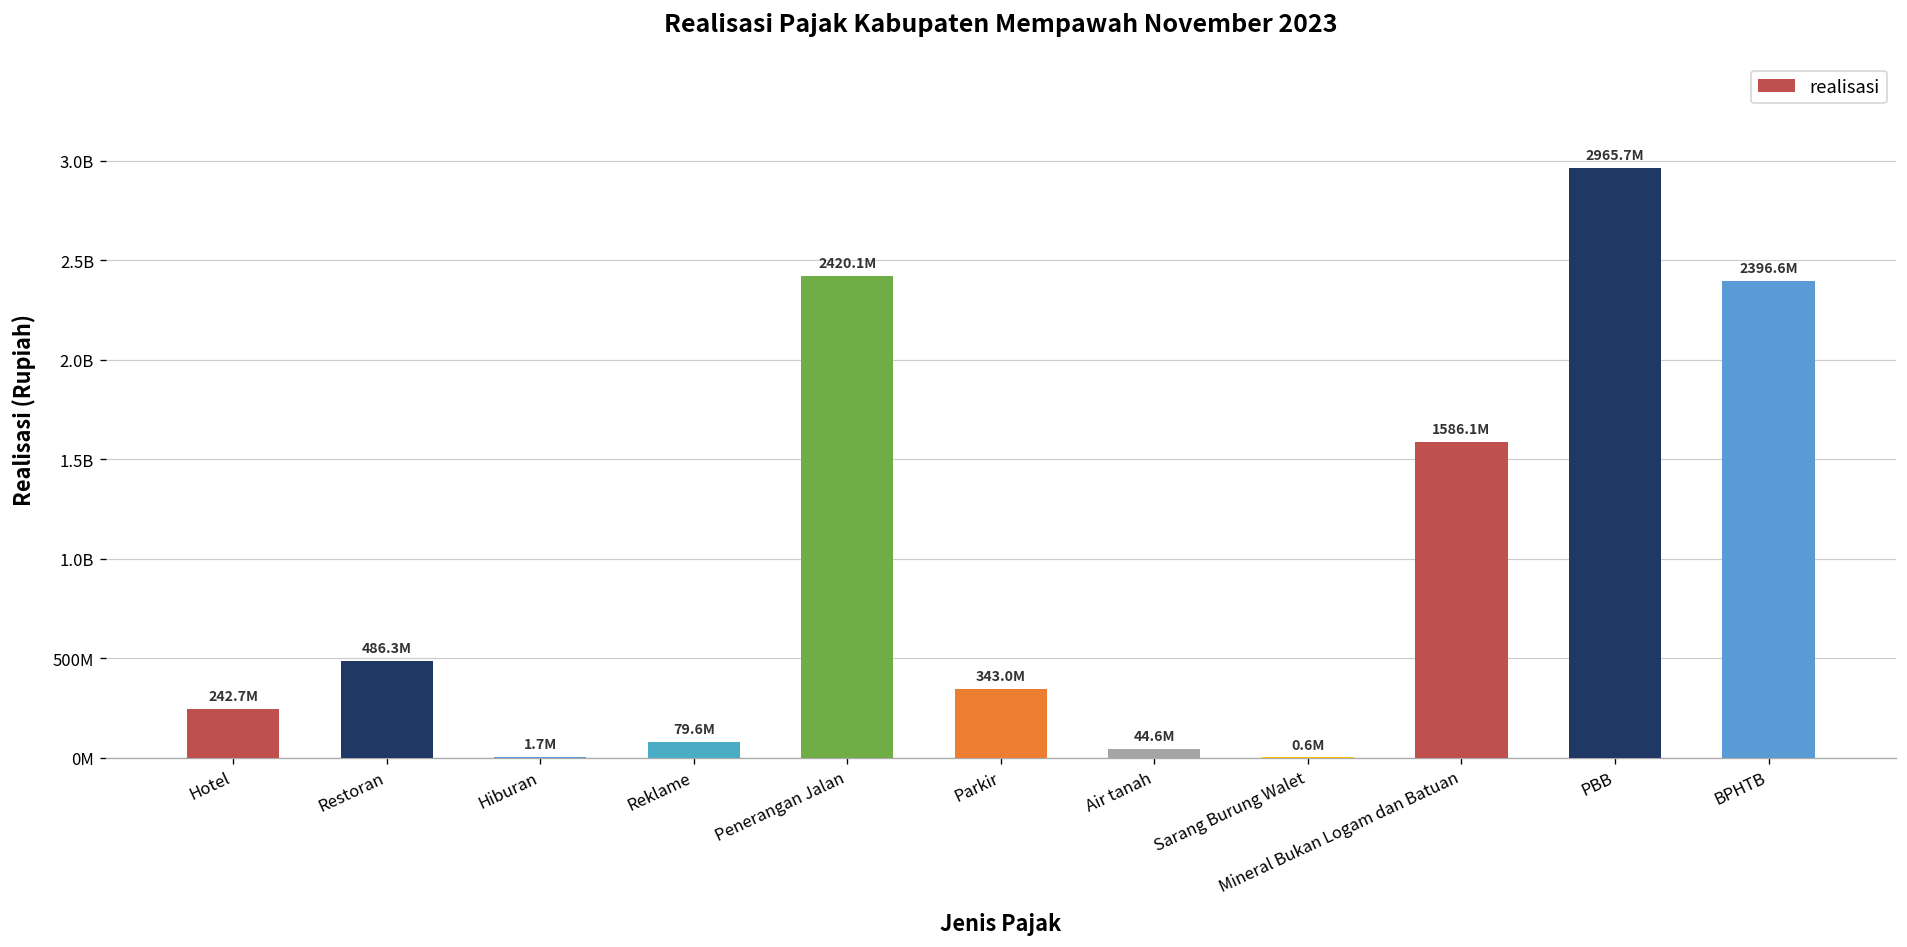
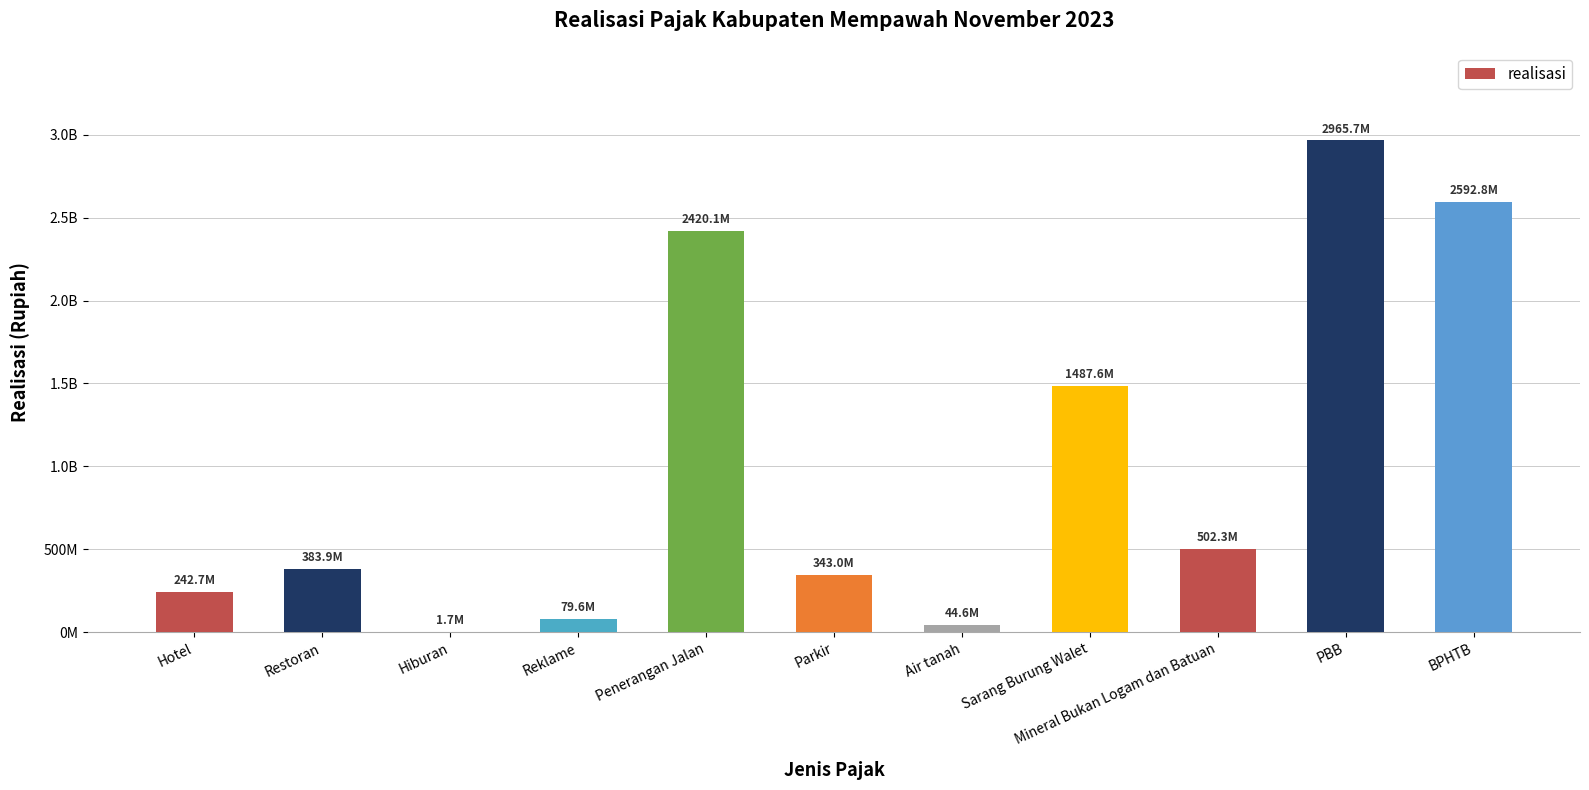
  {
    "Hotel": "242.7M",
-   "Restoran": "486.3M",
+   "Restoran": "383.9M",
    "Hiburan": "1.7M",
    "Reklame": "79.6M",
    "Penerangan Jalan": "2420.1M",
    "Parkir": "343.0M",
    "Air tanah": "44.6M",
-   "Sarang Burung Walet": "0.6M",
-   "Mineral Bukan Logam dan Batuan": "1586.1M",
+   "Sarang Burung Walet": "1487.6M",
+   "Mineral Bukan Logam dan Batuan": "502.3M",
    "PBB": "2965.7M",
-   "BPHTB": "2396.6M"
+   "BPHTB": "2592.8M"
  }
